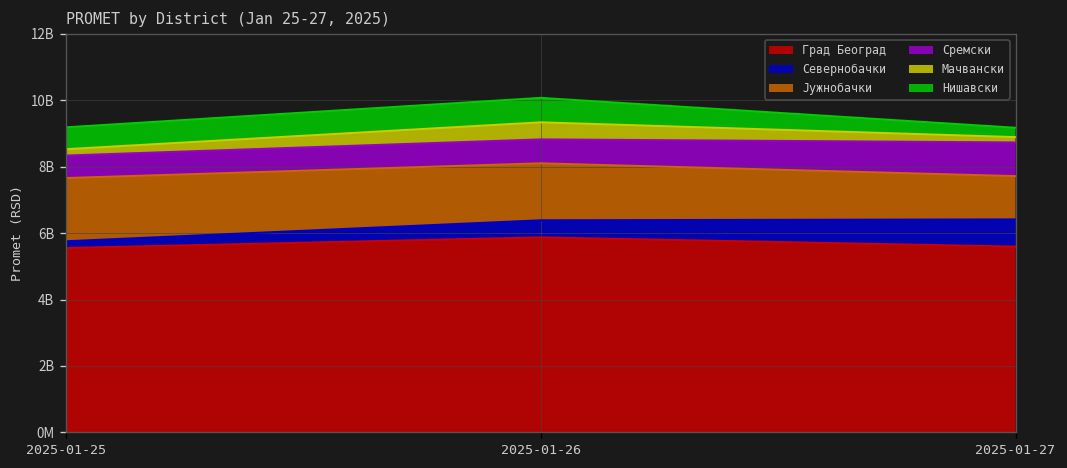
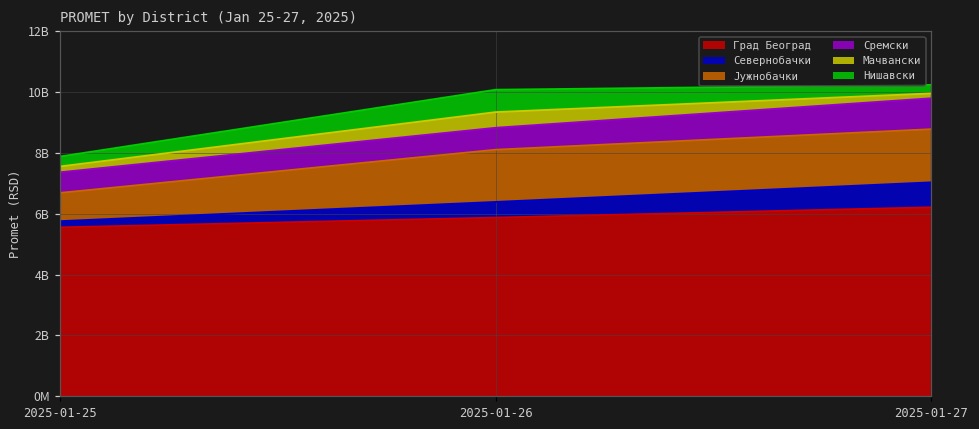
  {
    "Град Београд": {
      "2025-01-25": 5600000000,
      "2025-01-26": 5900000000,
-     "2025-01-27": 5600000000
+     "2025-01-27": 6200000000
    },
    "Севернобачки": {
      "2025-01-25": 200000000,
      "2025-01-26": 500000000,
      "2025-01-27": 800000000
    },
    "Јужнобачки": {
-     "2025-01-25": 1900000000,
+     "2025-01-25": 900000000,
      "2025-01-26": 1700000000,
-     "2025-01-27": 1300000000
+     "2025-01-27": 1700000000
    },
    "Сремски": {
      "2025-01-25": 700000000,
      "2025-01-26": 700000000,
      "2025-01-27": 1000000000
    },
    "Мачвански": {
      "2025-01-25": 200000000,
      "2025-01-26": 500000000,
      "2025-01-27": 200000000
    },
    "Нишавски": {
-     "2025-01-25": 700000000,
+     "2025-01-25": 300000000,
      "2025-01-26": 700000000,
      "2025-01-27": 300000000
    }
  }
